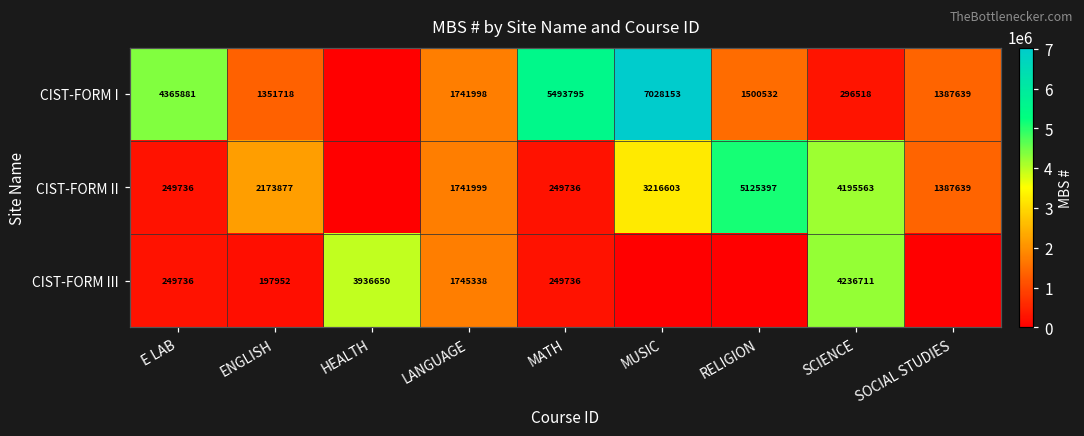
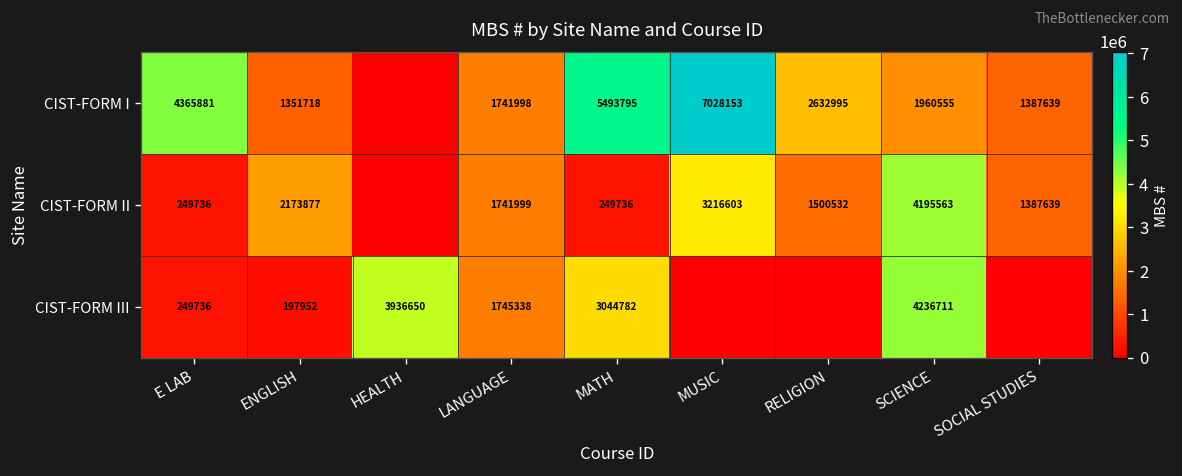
  {
    "CIST-FORM I": {
      "E LAB": 4365881,
      "ENGLISH": 1351718,
      "LANGUAGE": 1741998,
      "MATH": 5493795,
      "MUSIC": 7028153,
-     "RELIGION": 1500532,
-     "SCIENCE": 296518,
+     "RELIGION": 2632995,
+     "SCIENCE": 1960555,
      "SOCIAL STUDIES": 1387639
    },
    "CIST-FORM II": {
      "E LAB": 249736,
      "ENGLISH": 2173877,
      "LANGUAGE": 1741999,
      "MATH": 249736,
      "MUSIC": 3216603,
-     "RELIGION": 5125397,
+     "RELIGION": 1500532,
      "SCIENCE": 4195563,
      "SOCIAL STUDIES": 1387639
    },
    "CIST-FORM III": {
      "E LAB": 249736,
      "ENGLISH": 197952,
      "HEALTH": 3936650,
      "LANGUAGE": 1745338,
-     "MATH": 249736,
+     "MATH": 3044782,
      "SCIENCE": 4236711
    }
  }
